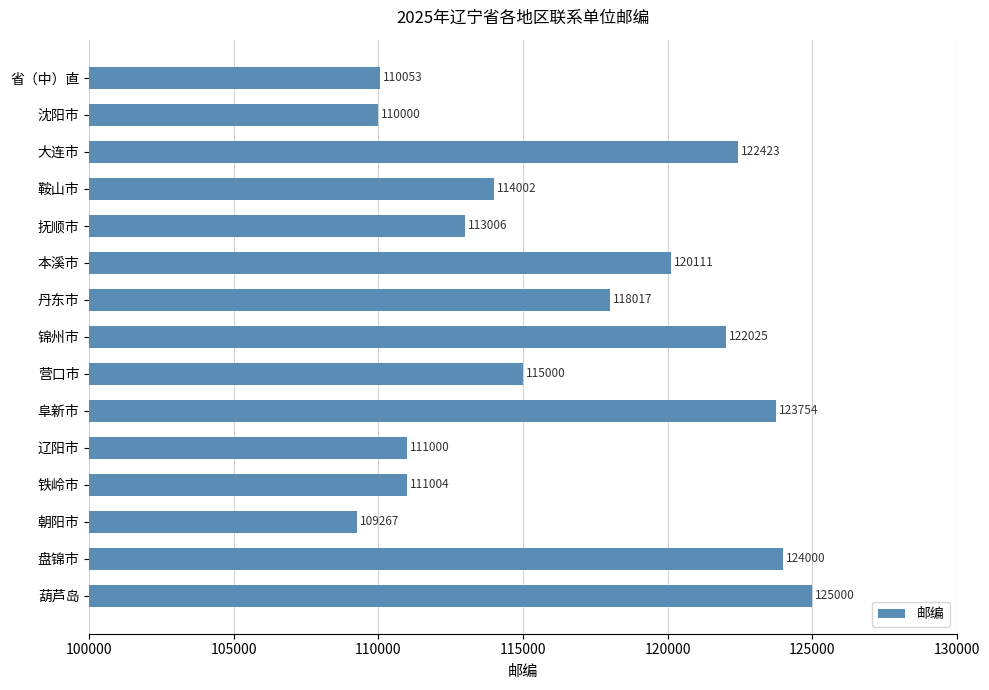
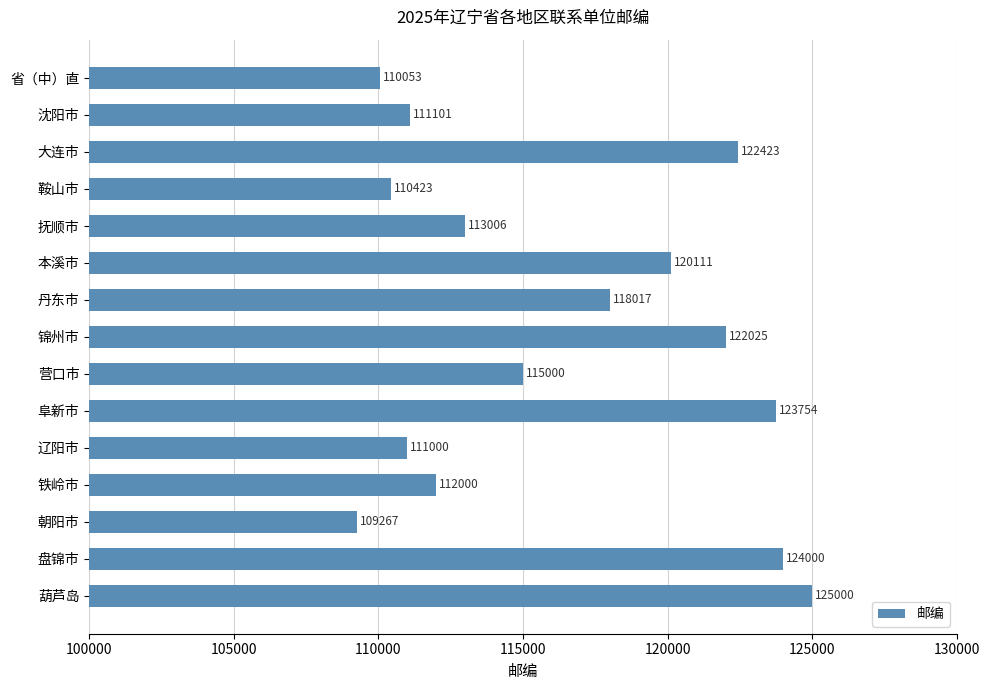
  {
    "省（中）直": 110053,
-   "沈阳市": 110000,
+   "沈阳市": 111101,
    "大连市": 122423,
-   "鞍山市": 114002,
+   "鞍山市": 110423,
    "抚顺市": 113006,
    "本溪市": 120111,
    "丹东市": 118017,
    "锦州市": 122025,
    "营口市": 115000,
    "阜新市": 123754,
    "辽阳市": 111000,
-   "铁岭市": 111004,
+   "铁岭市": 112000,
    "朝阳市": 109267,
    "盘锦市": 124000,
    "葫芦岛": 125000
  }
